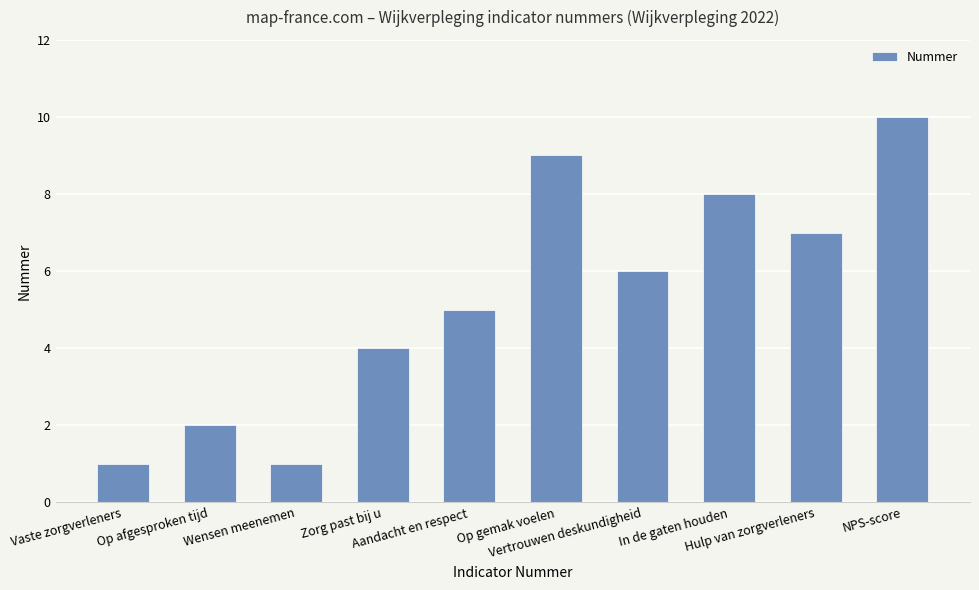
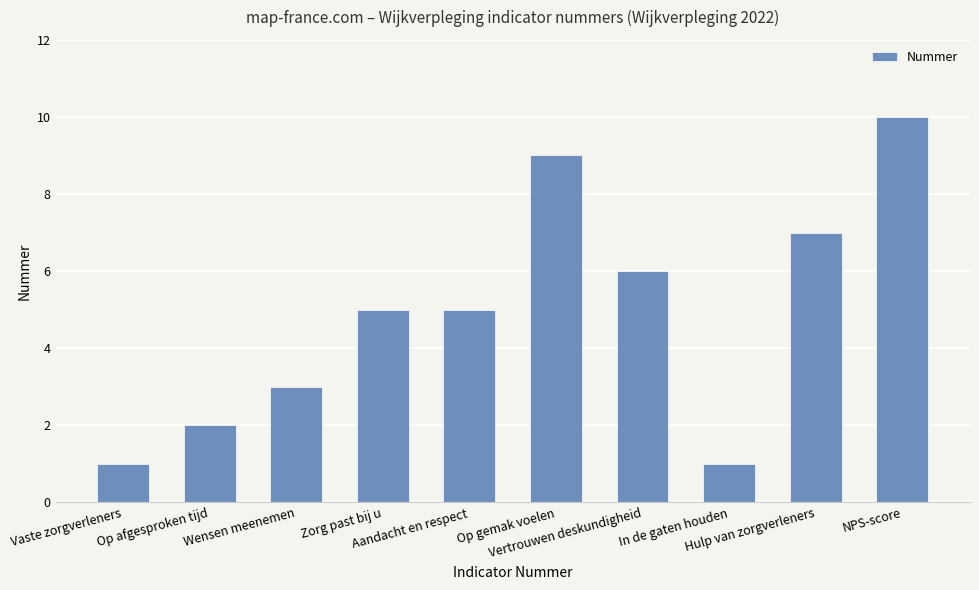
  {
    "Vaste zorgverleners": 1,
    "Op afgesproken tijd": 2,
-   "Wensen meenemen": 1,
-   "Zorg past bij u": 4,
+   "Wensen meenemen": 3,
+   "Zorg past bij u": 5,
    "Aandacht en respect": 5,
    "Op gemak voelen": 9,
    "Vertrouwen deskundigheid": 6,
-   "In de gaten houden": 8,
+   "In de gaten houden": 1,
    "Hulp van zorgverleners": 7,
    "NPS-score": 10
  }
